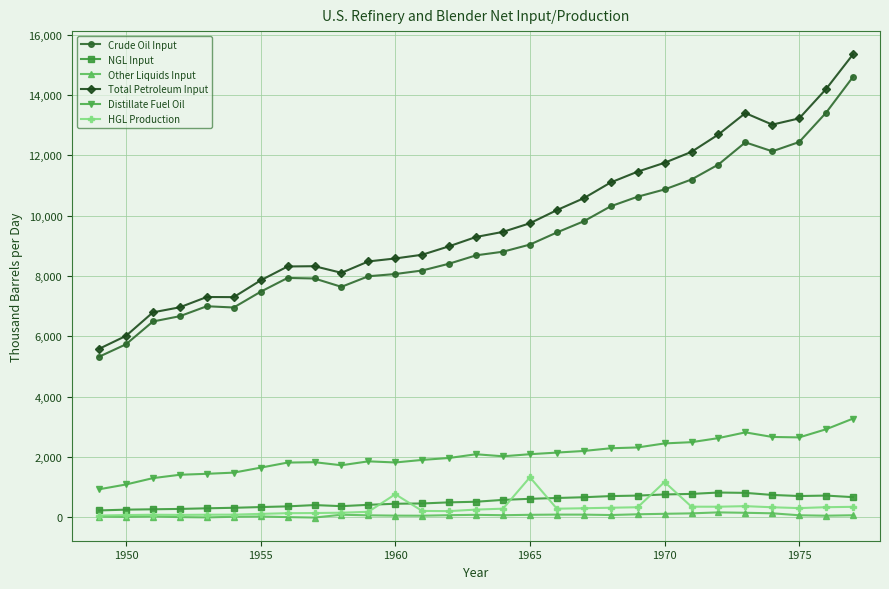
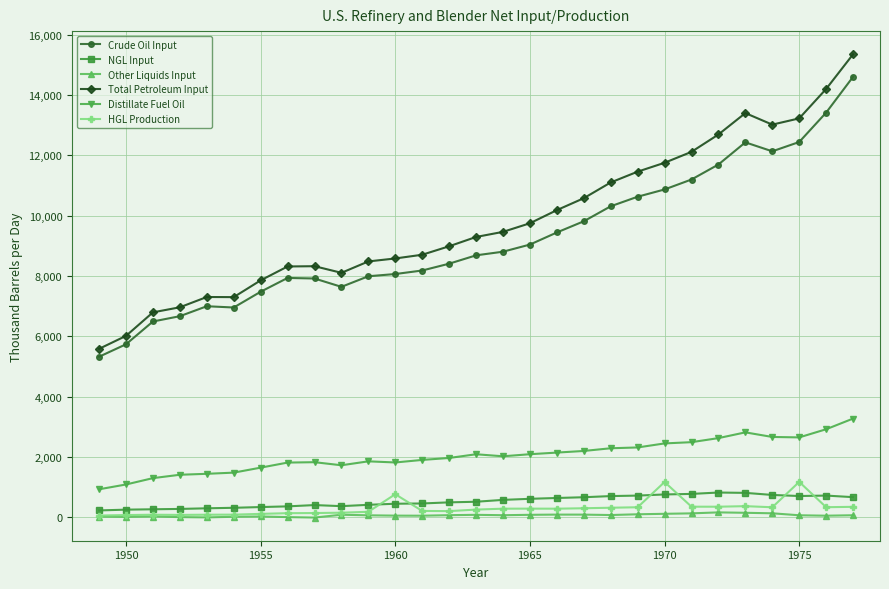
  {
    "HGL Production": {
      "1955": "100",
      "1960": "800",
-     "1965": "1,300",
+     "1965": "300",
      "1970": "1,200",
-     "1975": "300"
+     "1975": "1,200"
    }
  }
